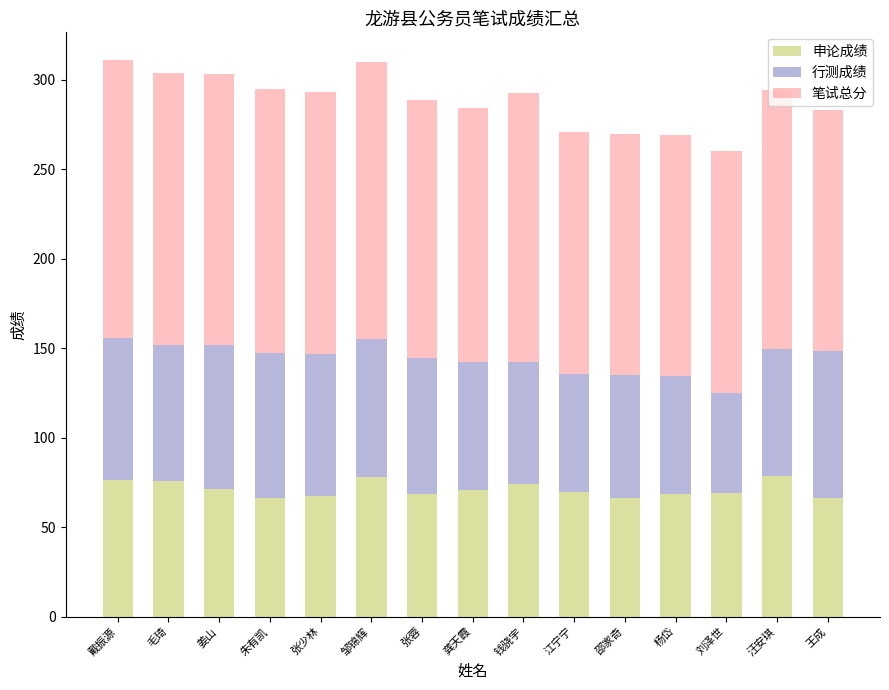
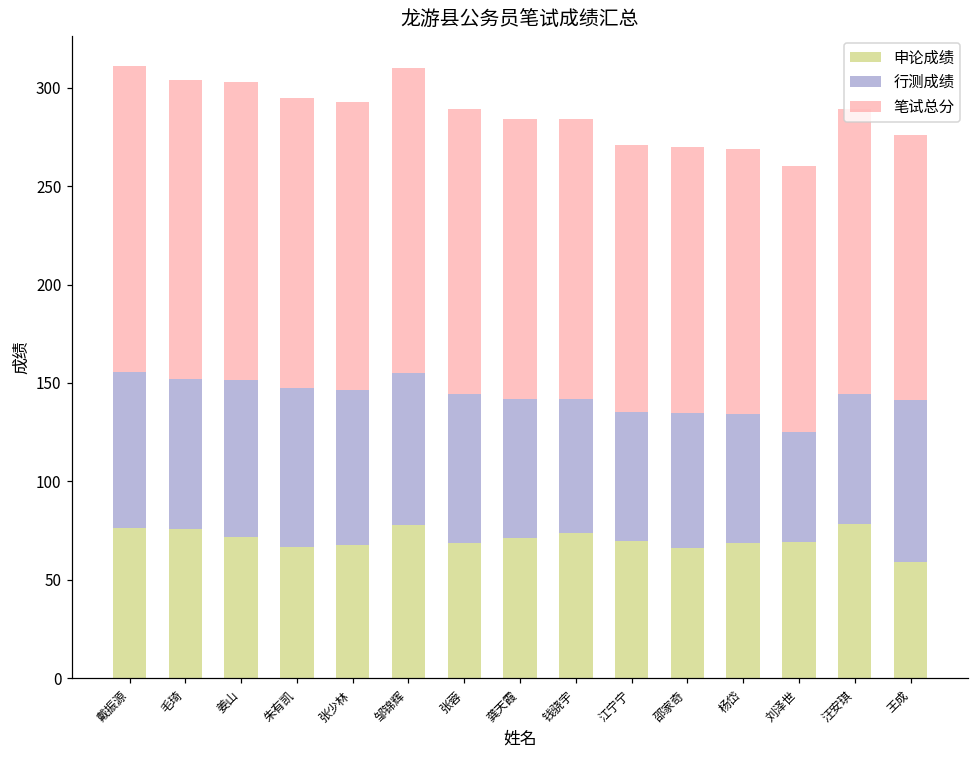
  {
    "申论成绩": {
      "戴振源": 77,
      "毛琦": 76,
      "姜山": 72,
      "朱有凯": 67,
      "张少林": 68,
      "邹锦辉": 78,
      "张蓉": 69,
      "龚天霞": 71,
      "钱骁宇": 74,
      "江宁宁": 70,
      "邵家奇": 66,
      "杨岱": 69,
      "刘泽世": 69,
      "汪安琪": 79,
-     "王成": 66
+     "王成": 59
    },
    "行测成绩": {
      "戴振源": 79,
      "毛琦": 76,
      "姜山": 80,
      "朱有凯": 81,
      "张少林": 79,
      "邹锦辉": 77,
      "张蓉": 76,
      "龚天霞": 71,
      "钱骁宇": 68,
      "江宁宁": 66,
      "邵家奇": 69,
      "杨岱": 66,
      "刘泽世": 56,
-     "汪安琪": 71,
+     "汪安琪": 66,
      "王成": 82
    },
    "笔试总分": {
      "戴振源": 156,
      "毛琦": 152,
      "姜山": 152,
      "朱有凯": 148,
      "张少林": 147,
      "邹锦辉": 155,
      "张蓉": 145,
      "龚天霞": 142,
-     "钱骁宇": 150,
+     "钱骁宇": 142,
      "江宁宁": 136,
      "邵家奇": 135,
      "杨岱": 135,
      "刘泽世": 135,
      "王成": 135
    }
  }
